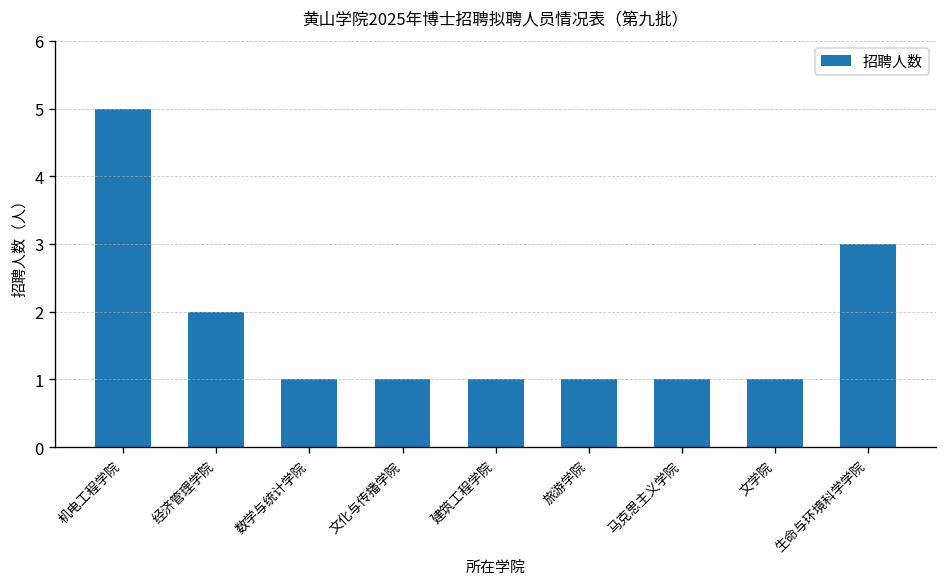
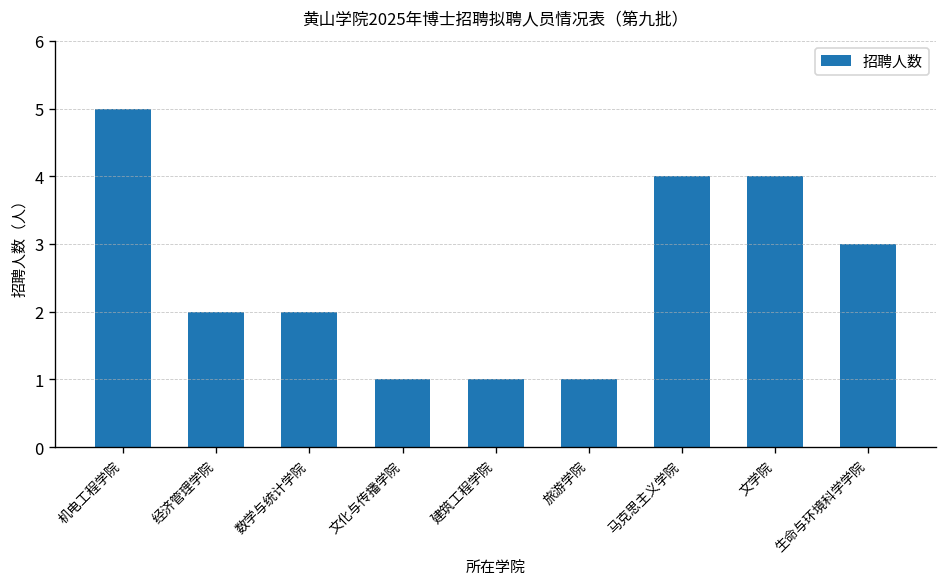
  {
    "机电工程学院": 5,
    "经济管理学院": 2,
-   "数学与统计学院": 1,
+   "数学与统计学院": 2,
    "文化与传播学院": 1,
    "建筑工程学院": 1,
    "旅游学院": 1,
-   "马克思主义学院": 1,
-   "文学院": 1,
+   "马克思主义学院": 4,
+   "文学院": 4,
    "生命与环境科学学院": 3
  }
